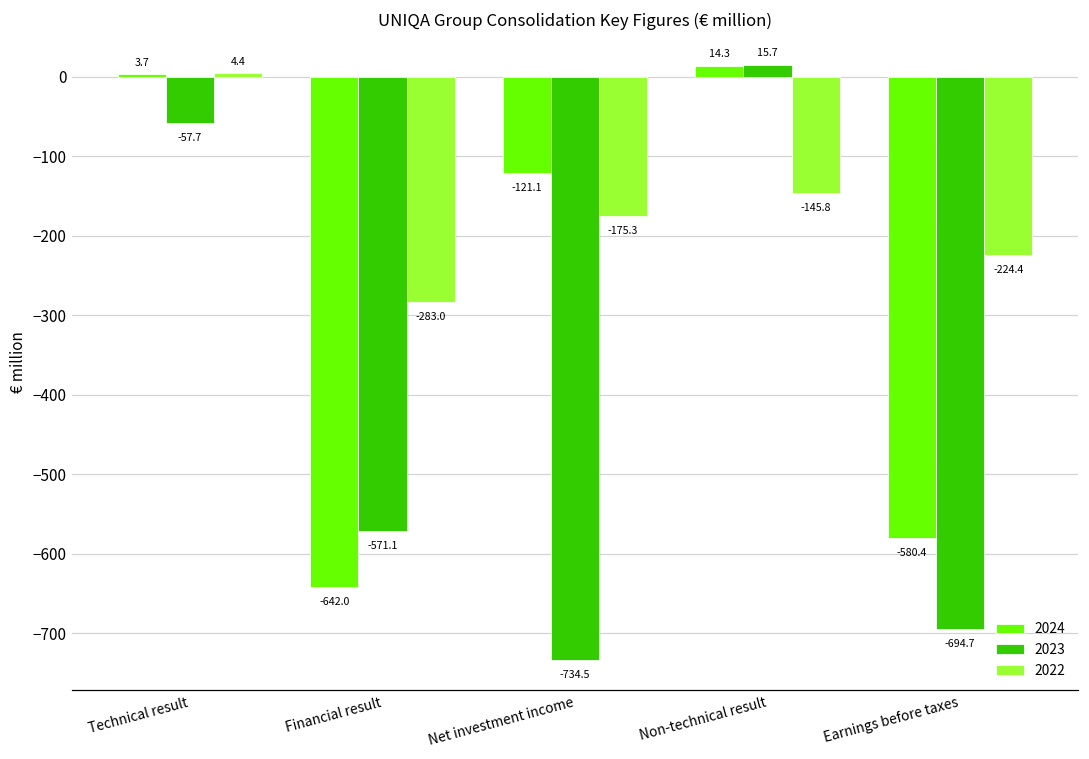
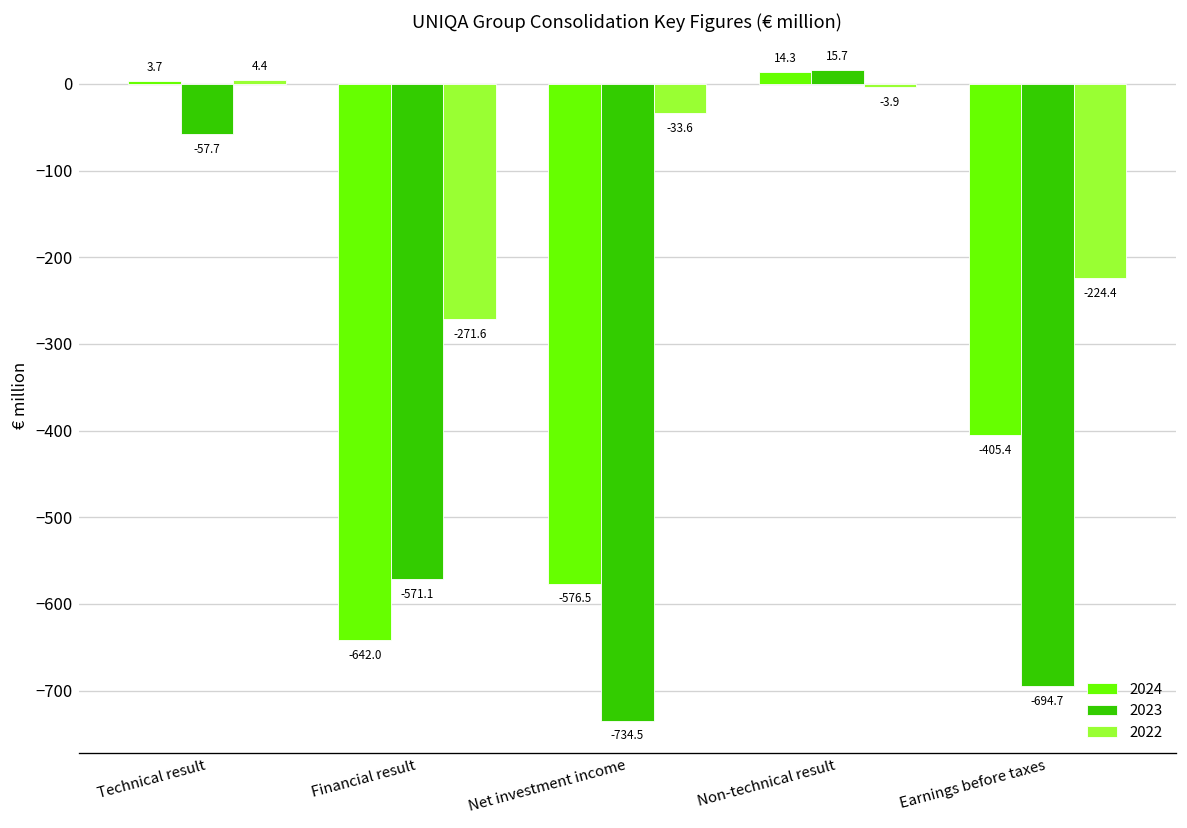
  {
    "2024": {
      "Technical result": 3.7,
      "Financial result": -642.0,
-     "Net investment income": -121.1,
+     "Net investment income": -576.5,
      "Non-technical result": 14.3,
-     "Earnings before taxes": -580.4
+     "Earnings before taxes": -405.4
    },
    "2023": {
      "Technical result": -57.7,
      "Financial result": -571.1,
      "Net investment income": -734.5,
      "Non-technical result": 15.7,
      "Earnings before taxes": -694.7
    },
    "2022": {
      "Technical result": 4.4,
-     "Financial result": -283.0,
-     "Net investment income": -175.3,
-     "Non-technical result": -145.8,
+     "Financial result": -271.6,
+     "Net investment income": -33.6,
+     "Non-technical result": -3.9,
      "Earnings before taxes": -224.4
    }
  }
